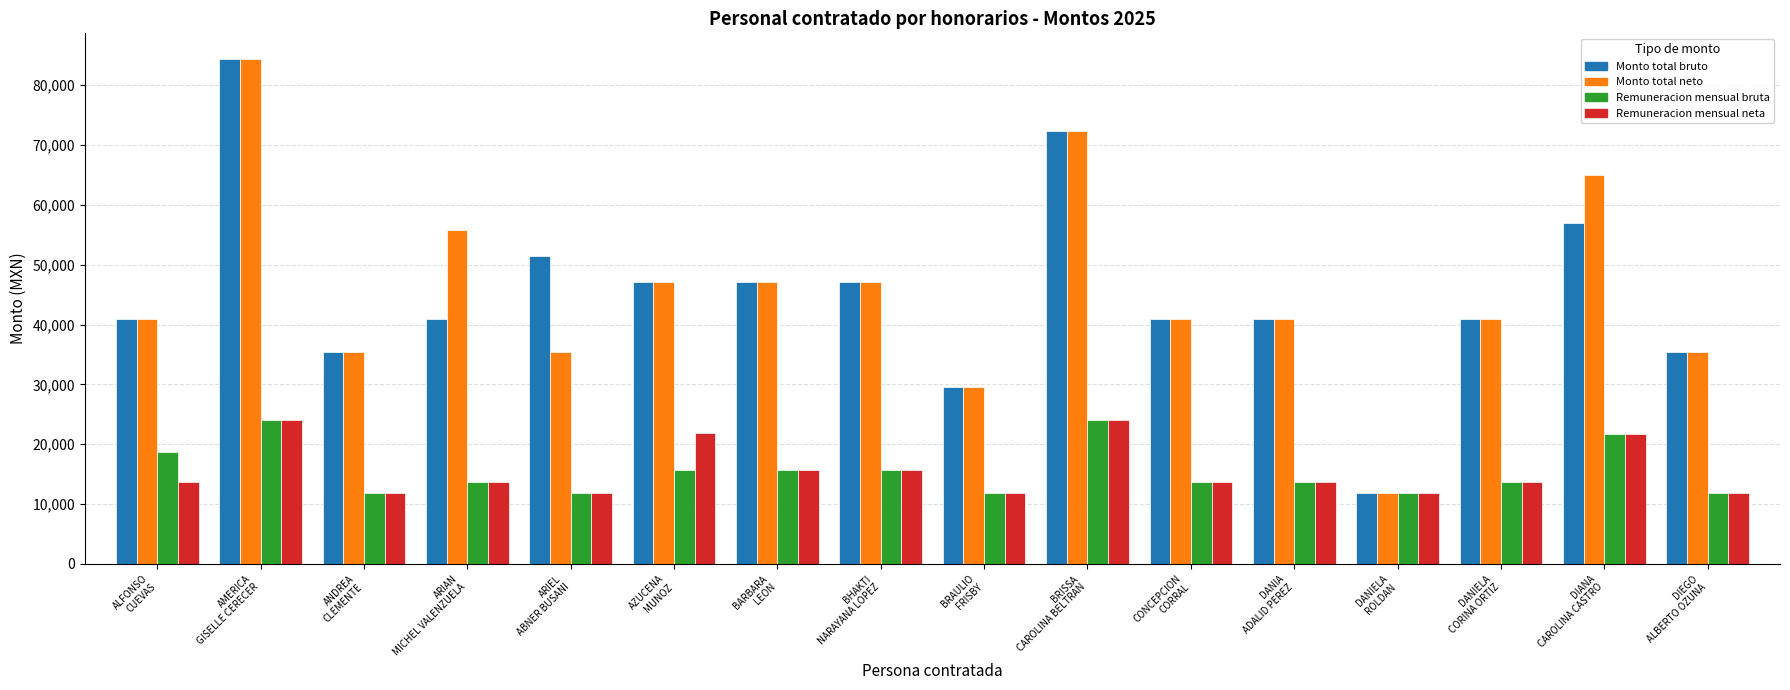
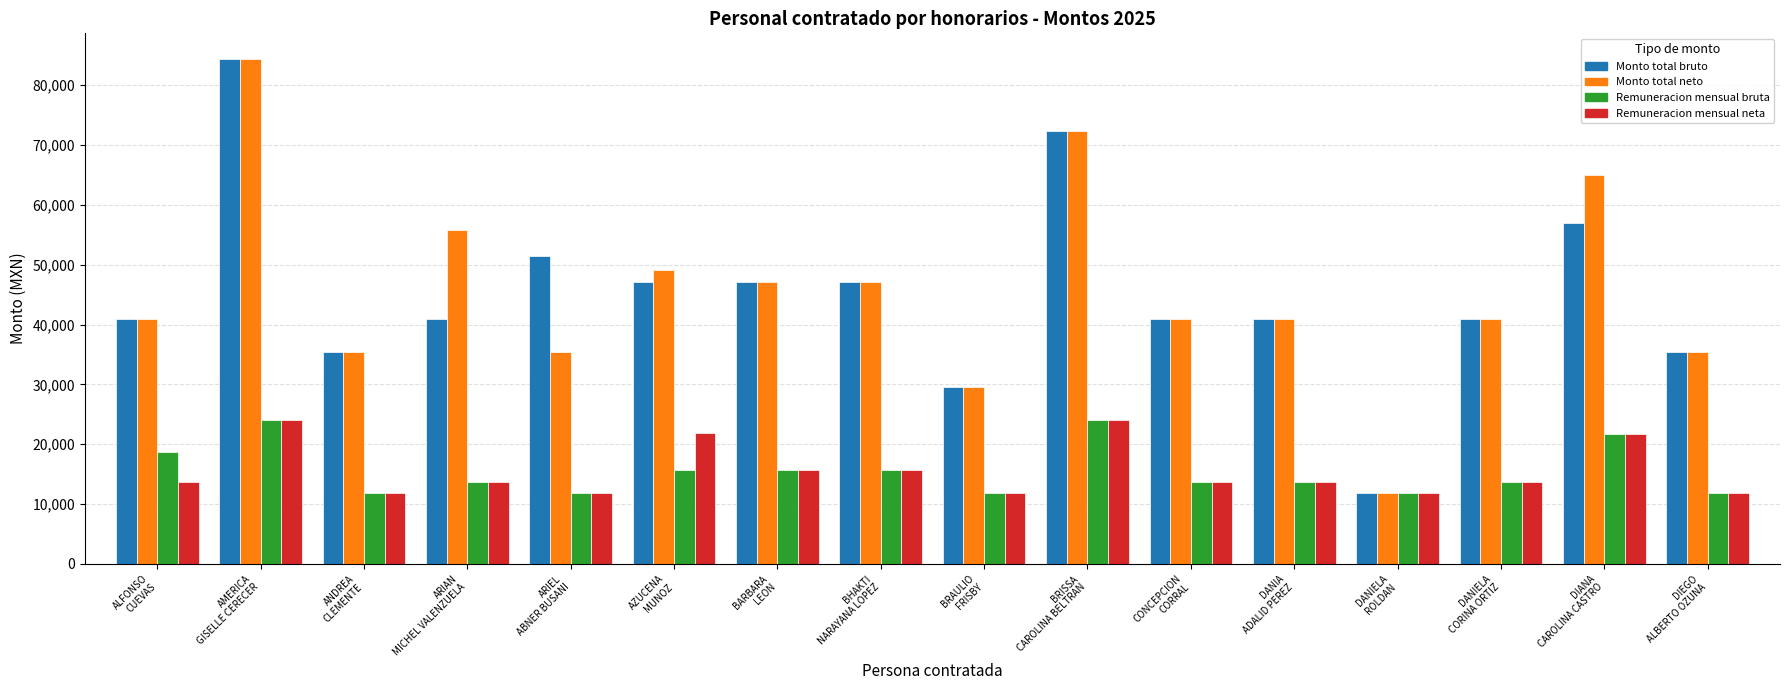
  {
    "Monto total bruto": {
      "ALFONSO CUEVAS": "41,000",
      "AMERICA GISELLE CERECER": "84,000",
      "ANDREA CLEMENTE": "35,000",
      "ARIAN MICHEL VALENZUELA": "41,000",
      "ARIEL ABNER BUSANI": "51,000",
      "AZUCENA MUNOZ": "47,000",
      "BARBARA LEON": "47,000",
      "BHAKTI NARAYANA LOPEZ": "47,000",
      "BRAULIO FRISBY": "29,000",
      "BRISSA CAROLINA BELTRAN": "72,000",
      "CONCEPCION CORRAL": "41,000",
      "DANIA ADALID PEREZ": "41,000",
      "DANIELA ROLDAN": "12,000",
      "DANIELA CORINA ORTIZ": "41,000",
      "DIANA CAROLINA CASTRO": "57,000",
      "DIEGO ALBERTO OZUNA": "35,000"
    },
    "Monto total neto": {
      "ALFONSO CUEVAS": "41,000",
      "AMERICA GISELLE CERECER": "84,000",
      "ANDREA CLEMENTE": "35,000",
      "ARIAN MICHEL VALENZUELA": "56,000",
      "ARIEL ABNER BUSANI": "35,000",
-     "AZUCENA MUNOZ": "47,000",
+     "AZUCENA MUNOZ": "49,000",
      "BARBARA LEON": "47,000",
      "BHAKTI NARAYANA LOPEZ": "47,000",
      "BRAULIO FRISBY": "29,000",
      "BRISSA CAROLINA BELTRAN": "72,000",
      "CONCEPCION CORRAL": "41,000",
      "DANIA ADALID PEREZ": "41,000",
      "DANIELA ROLDAN": "12,000",
      "DANIELA CORINA ORTIZ": "41,000",
      "DIANA CAROLINA CASTRO": "65,000",
      "DIEGO ALBERTO OZUNA": "35,000"
    },
    "Remuneracion mensual bruta": {
      "ALFONSO CUEVAS": "19,000",
      "AMERICA GISELLE CERECER": "24,000",
      "ANDREA CLEMENTE": "12,000",
      "ARIAN MICHEL VALENZUELA": "14,000",
      "ARIEL ABNER BUSANI": "12,000",
      "AZUCENA MUNOZ": "16,000",
      "BARBARA LEON": "16,000",
      "BHAKTI NARAYANA LOPEZ": "16,000",
      "BRAULIO FRISBY": "12,000",
      "BRISSA CAROLINA BELTRAN": "24,000",
      "CONCEPCION CORRAL": "14,000",
      "DANIA ADALID PEREZ": "14,000",
      "DANIELA ROLDAN": "12,000",
      "DANIELA CORINA ORTIZ": "14,000",
      "DIANA CAROLINA CASTRO": "22,000",
      "DIEGO ALBERTO OZUNA": "12,000"
    },
    "Remuneracion mensual neta": {
      "ALFONSO CUEVAS": "14,000",
      "AMERICA GISELLE CERECER": "24,000",
      "ANDREA CLEMENTE": "12,000",
      "ARIAN MICHEL VALENZUELA": "14,000",
      "ARIEL ABNER BUSANI": "12,000",
      "AZUCENA MUNOZ": "22,000",
      "BARBARA LEON": "16,000",
      "BHAKTI NARAYANA LOPEZ": "16,000",
      "BRAULIO FRISBY": "12,000",
      "BRISSA CAROLINA BELTRAN": "24,000",
      "CONCEPCION CORRAL": "14,000",
      "DANIA ADALID PEREZ": "14,000",
      "DANIELA ROLDAN": "12,000",
      "DANIELA CORINA ORTIZ": "14,000",
      "DIANA CAROLINA CASTRO": "22,000",
      "DIEGO ALBERTO OZUNA": "12,000"
    }
  }
